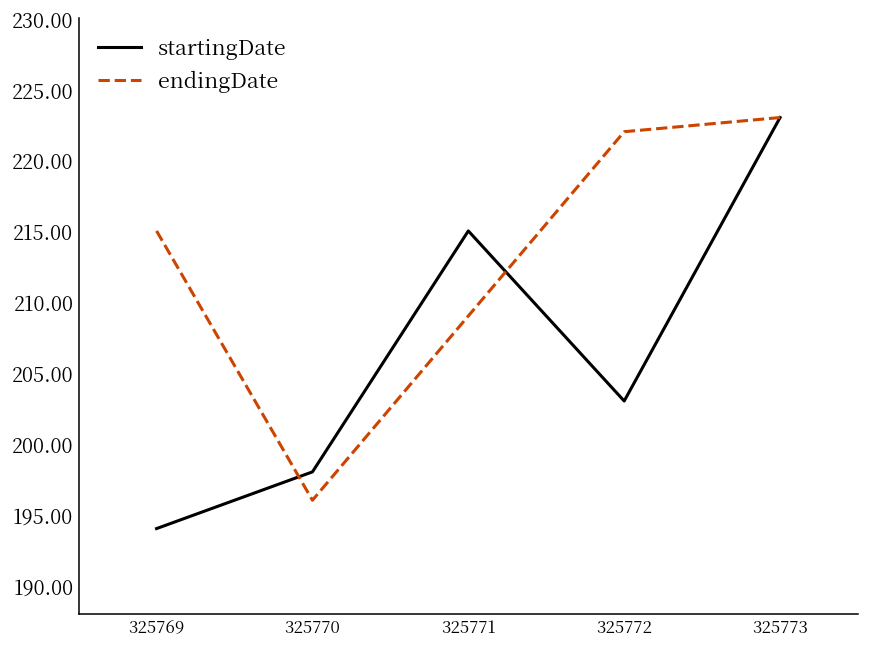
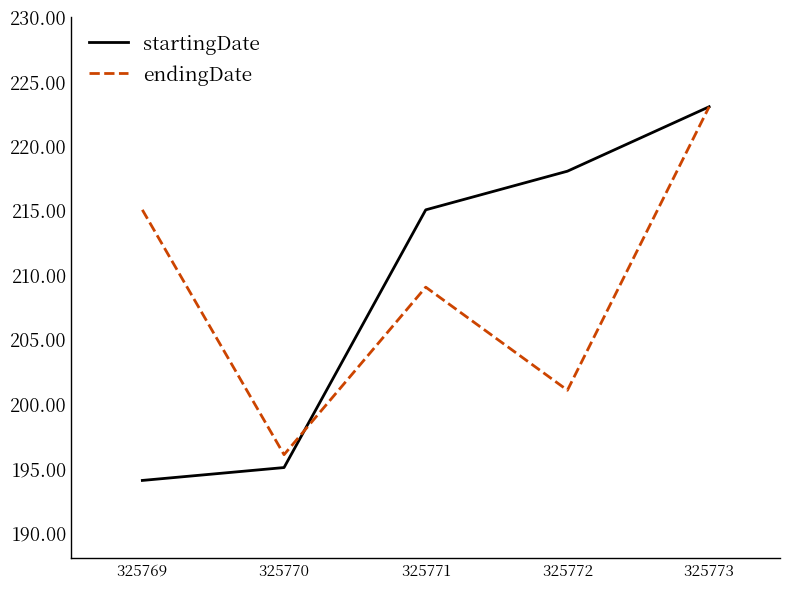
  {
    "startingDate": {
      "325769": 194,
-     "325770": 198,
+     "325770": 195,
      "325771": 215,
-     "325772": 203
+     "325772": 218
    },
    "endingDate": {
      "325769": 215,
      "325770": 196,
      "325771": 209,
-     "325772": 222
+     "325772": 201
    }
  }
